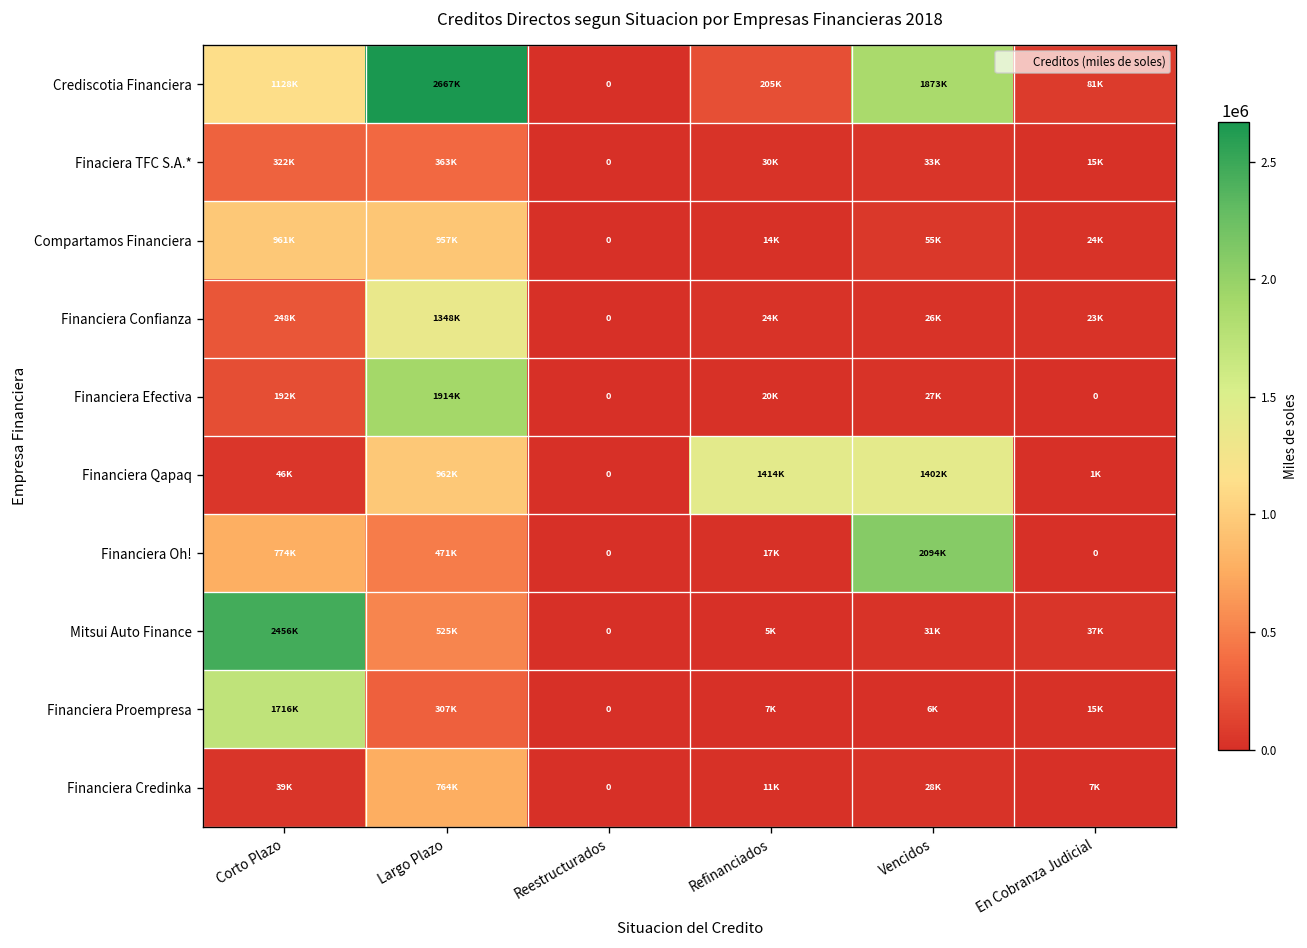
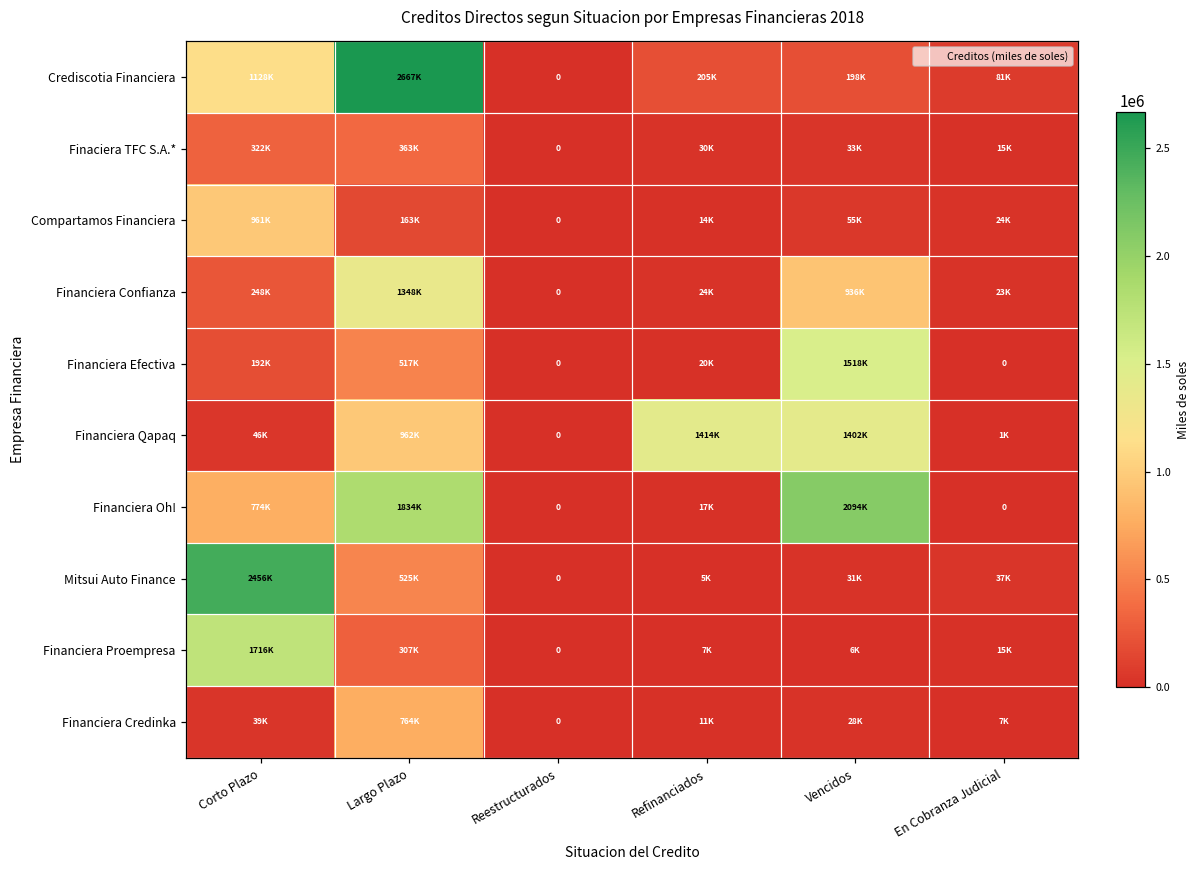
  {
    "Crediscotia Financiera": {
      "Corto Plazo": "1128K",
      "Largo Plazo": "2667K",
      "Reestructurados": "0",
      "Refinanciados": "205K",
-     "Vencidos": "1873K",
+     "Vencidos": "198K",
      "En Cobranza Judicial": "81K"
    },
    "Finaciera TFC S.A.*": {
      "Corto Plazo": "322K",
      "Largo Plazo": "363K",
      "Reestructurados": "0",
      "Refinanciados": "30K",
      "Vencidos": "33K",
      "En Cobranza Judicial": "15K"
    },
    "Compartamos Financiera": {
      "Corto Plazo": "961K",
-     "Largo Plazo": "957K",
+     "Largo Plazo": "163K",
      "Reestructurados": "0",
      "Refinanciados": "14K",
      "Vencidos": "55K",
      "En Cobranza Judicial": "24K"
    },
    "Financiera Confianza": {
      "Corto Plazo": "248K",
      "Largo Plazo": "1348K",
      "Reestructurados": "0",
      "Refinanciados": "24K",
-     "Vencidos": "26K",
+     "Vencidos": "936K",
      "En Cobranza Judicial": "23K"
    },
    "Financiera Efectiva": {
      "Corto Plazo": "192K",
-     "Largo Plazo": "1914K",
+     "Largo Plazo": "517K",
      "Reestructurados": "0",
      "Refinanciados": "20K",
-     "Vencidos": "27K",
+     "Vencidos": "1518K",
      "En Cobranza Judicial": "0"
    },
    "Financiera Qapaq": {
      "Corto Plazo": "46K",
      "Largo Plazo": "962K",
      "Reestructurados": "0",
      "Refinanciados": "1414K",
      "Vencidos": "1402K",
      "En Cobranza Judicial": "1K"
    },
    "Financiera Oh!": {
      "Corto Plazo": "774K",
-     "Largo Plazo": "471K",
+     "Largo Plazo": "1834K",
      "Reestructurados": "0",
      "Refinanciados": "17K",
      "Vencidos": "2094K",
      "En Cobranza Judicial": "0"
    },
    "Mitsui Auto Finance": {
      "Corto Plazo": "2456K",
      "Largo Plazo": "525K",
      "Reestructurados": "0",
      "Refinanciados": "5K",
      "Vencidos": "31K",
      "En Cobranza Judicial": "37K"
    },
    "Financiera Proempresa": {
      "Corto Plazo": "1716K",
      "Largo Plazo": "307K",
      "Reestructurados": "0",
      "Refinanciados": "7K",
      "Vencidos": "6K",
      "En Cobranza Judicial": "15K"
    },
    "Financiera Credinka": {
      "Corto Plazo": "39K",
      "Largo Plazo": "764K",
      "Reestructurados": "0",
      "Refinanciados": "11K",
      "Vencidos": "28K",
      "En Cobranza Judicial": "7K"
    }
  }
